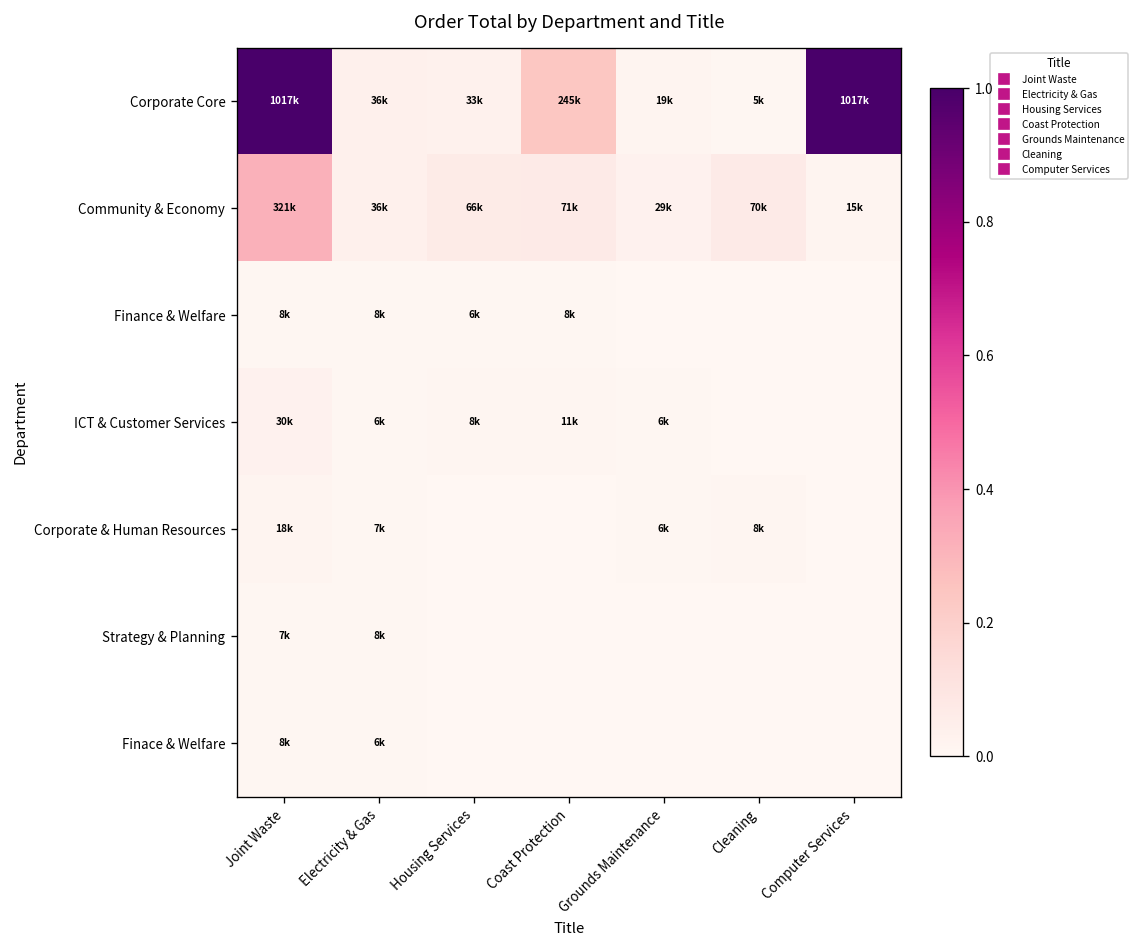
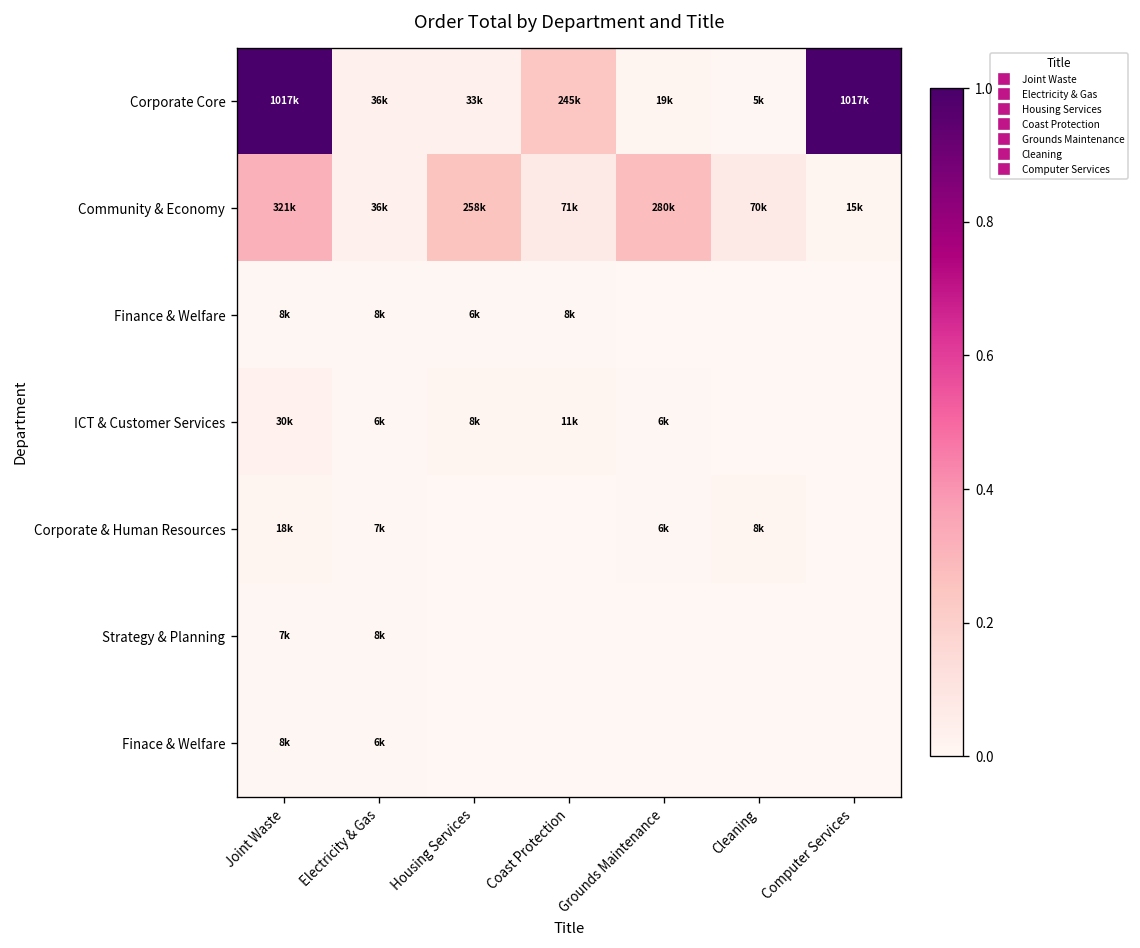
  {
    "Corporate Core": {
      "Joint Waste": "1017k",
      "Electricity & Gas": "36k",
      "Housing Services": "33k",
      "Coast Protection": "245k",
      "Grounds Maintenance": "19k",
      "Cleaning": "5k",
      "Computer Services": "1017k"
    },
    "Community & Economy": {
      "Joint Waste": "321k",
      "Electricity & Gas": "36k",
-     "Housing Services": "66k",
+     "Housing Services": "258k",
      "Coast Protection": "71k",
-     "Grounds Maintenance": "29k",
+     "Grounds Maintenance": "280k",
      "Cleaning": "70k",
      "Computer Services": "15k"
    },
    "Finance & Welfare": {
      "Joint Waste": "8k",
      "Electricity & Gas": "8k",
      "Housing Services": "6k",
      "Coast Protection": "8k"
    },
    "ICT & Customer Services": {
      "Joint Waste": "30k",
      "Electricity & Gas": "6k",
      "Housing Services": "8k",
      "Coast Protection": "11k",
      "Grounds Maintenance": "6k"
    },
    "Corporate & Human Resources": {
      "Joint Waste": "18k",
      "Electricity & Gas": "7k",
      "Grounds Maintenance": "6k",
      "Cleaning": "8k"
    },
    "Strategy & Planning": {
      "Joint Waste": "7k",
      "Electricity & Gas": "8k"
    },
    "Finace & Welfare": {
      "Joint Waste": "8k",
      "Electricity & Gas": "6k"
    }
  }
